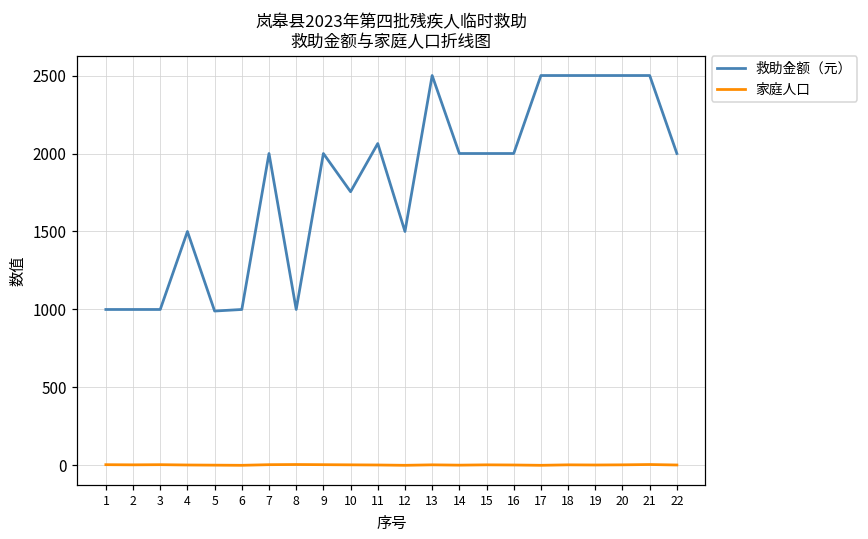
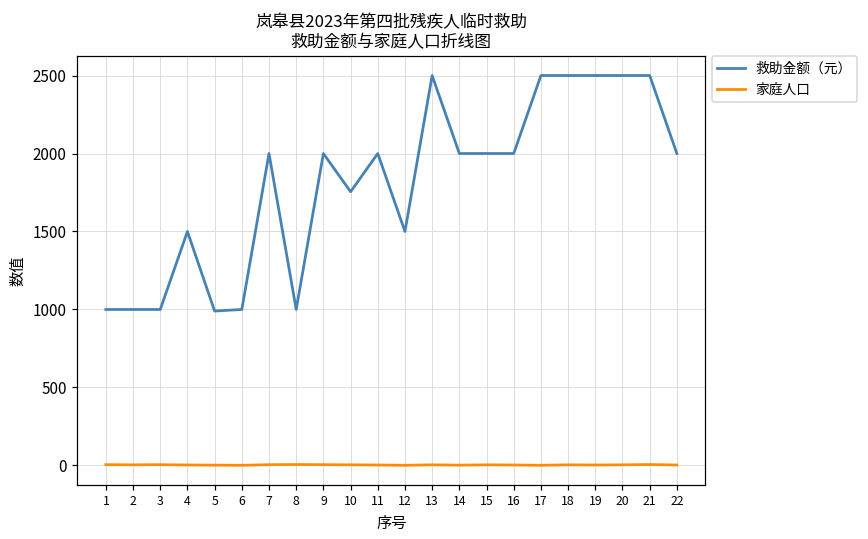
  {
    "救助金额（元）": {
      "1": 1000,
      "2": 1000,
      "3": 1000,
      "4": 1500,
      "5": 990,
      "6": 1000,
      "7": 2000,
      "8": 1000,
      "9": 2000,
      "10": 1760,
-     "11": 2060,
+     "11": 2000,
      "12": 1500,
      "13": 2500,
      "14": 2000,
      "15": 2000,
      "16": 2000,
      "17": 2500,
      "18": 2500,
      "19": 2500,
      "20": 2500,
      "21": 2500,
      "22": 2000
    },
    "家庭人口": {
      "1": 10,
      "2": 0,
      "3": 10,
      "4": 0,
      "5": 0,
      "6": 0,
      "7": 10,
      "8": 10,
      "9": 10,
      "10": 0,
      "11": 0,
      "12": 0,
      "13": 0,
      "14": 0,
      "15": 0,
      "16": 0,
      "17": 0,
      "18": 0,
      "19": 0,
      "20": 0,
      "21": 10,
      "22": 0
    }
  }
